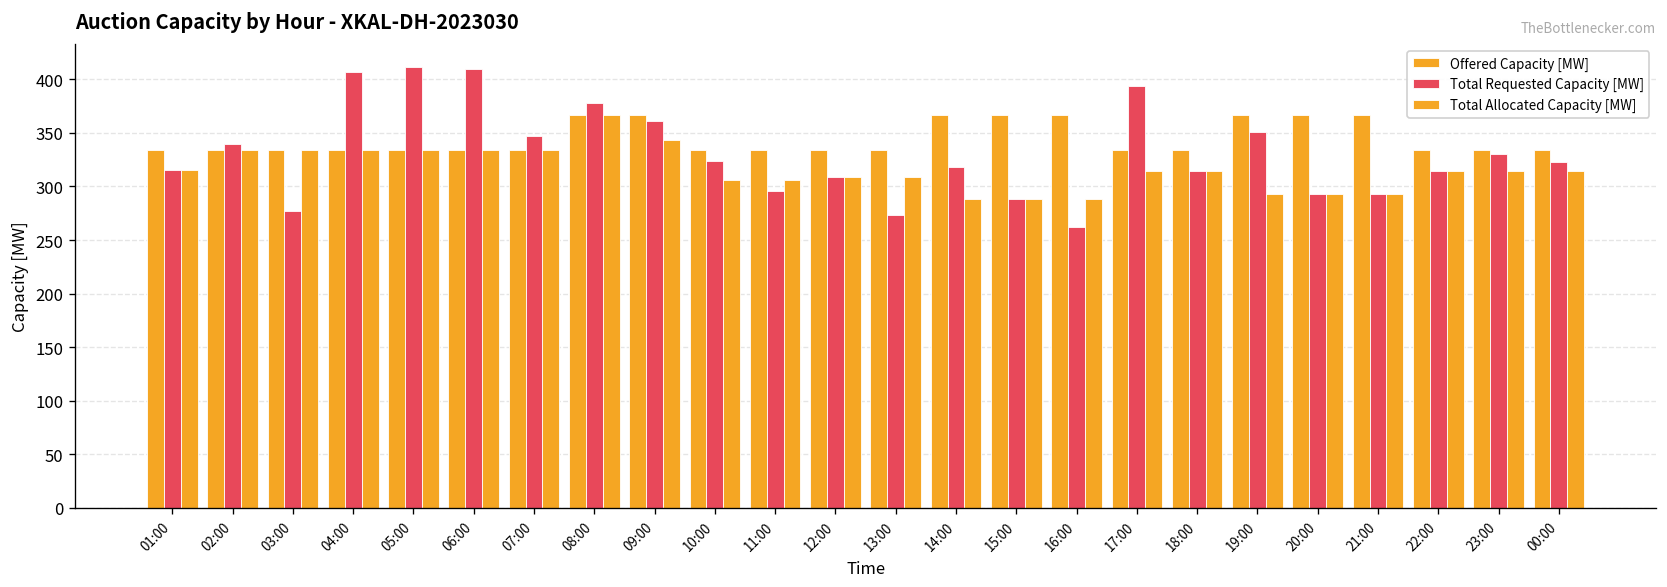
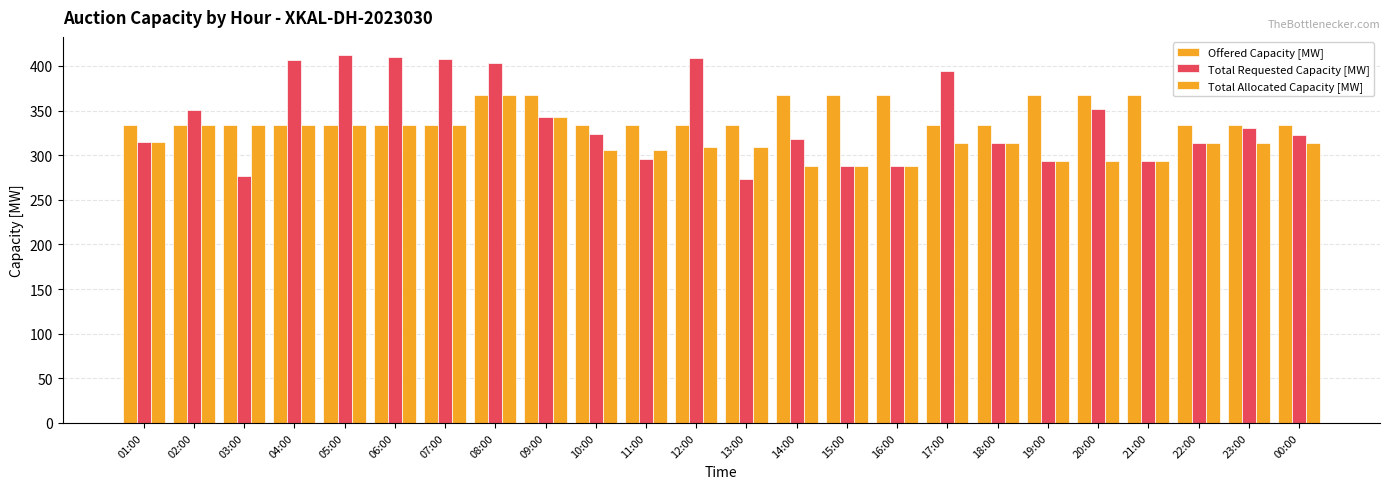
  {
    "Total Requested Capacity [MW]": {
      "01:00": 320,
-     "02:00": 340,
+     "02:00": 350,
      "03:00": 280,
      "04:00": 410,
      "05:00": 410,
      "06:00": 410,
-     "07:00": 350,
-     "08:00": 380,
-     "09:00": 360,
+     "07:00": 410,
+     "08:00": 400,
+     "09:00": 340,
      "10:00": 320,
      "11:00": 300,
-     "12:00": 310,
+     "12:00": 410,
      "13:00": 270,
      "14:00": 320,
      "15:00": 290,
-     "16:00": 260,
+     "16:00": 290,
      "17:00": 390,
      "18:00": 310,
-     "19:00": 350,
-     "20:00": 290,
+     "19:00": 290,
+     "20:00": 350,
      "21:00": 290,
      "22:00": 310,
      "23:00": 330,
      "00:00": 320
    }
  }
